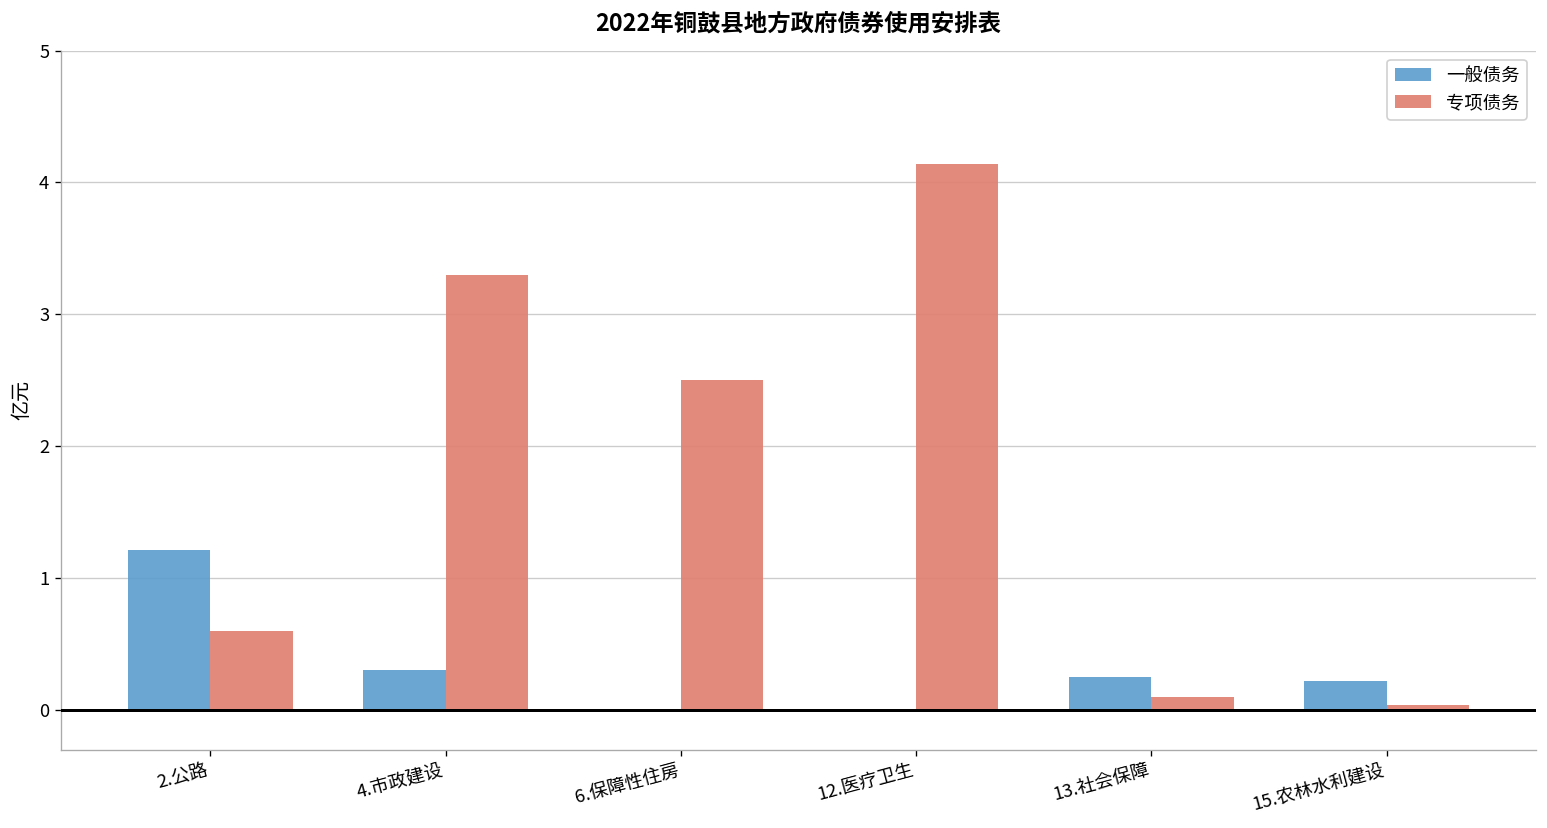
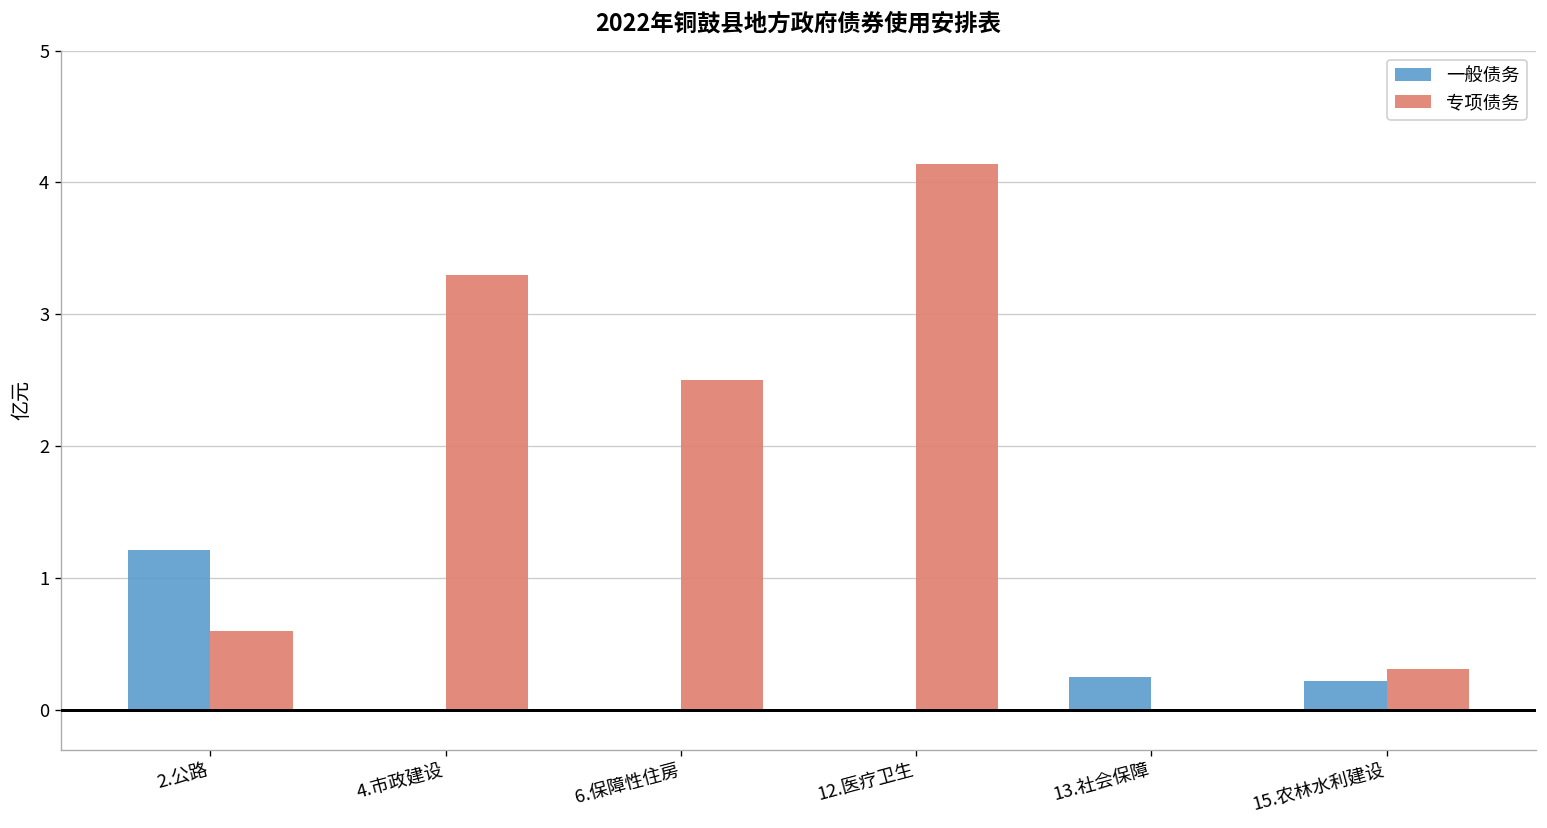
  {
    "一般债务": {
      "2.公路": 1.2,
-     "4.市政建设": 0.3,
+     "4.市政建设": 0.0,
      "6.保障性住房": 0.0,
      "12.医疗卫生": 0.0,
      "13.社会保障": 0.25,
      "15.农林水利建设": 0.2
    },
    "专项债务": {
      "2.公路": 0.60,
      "4.市政建设": 3.30,
      "6.保障性住房": 2.50,
      "12.医疗卫生": 4.14,
-     "13.社会保障": 0.1,
-     "15.农林水利建设": 0.04
+     "13.社会保障": 0.0,
+     "15.农林水利建设": 0.31
    }
  }
